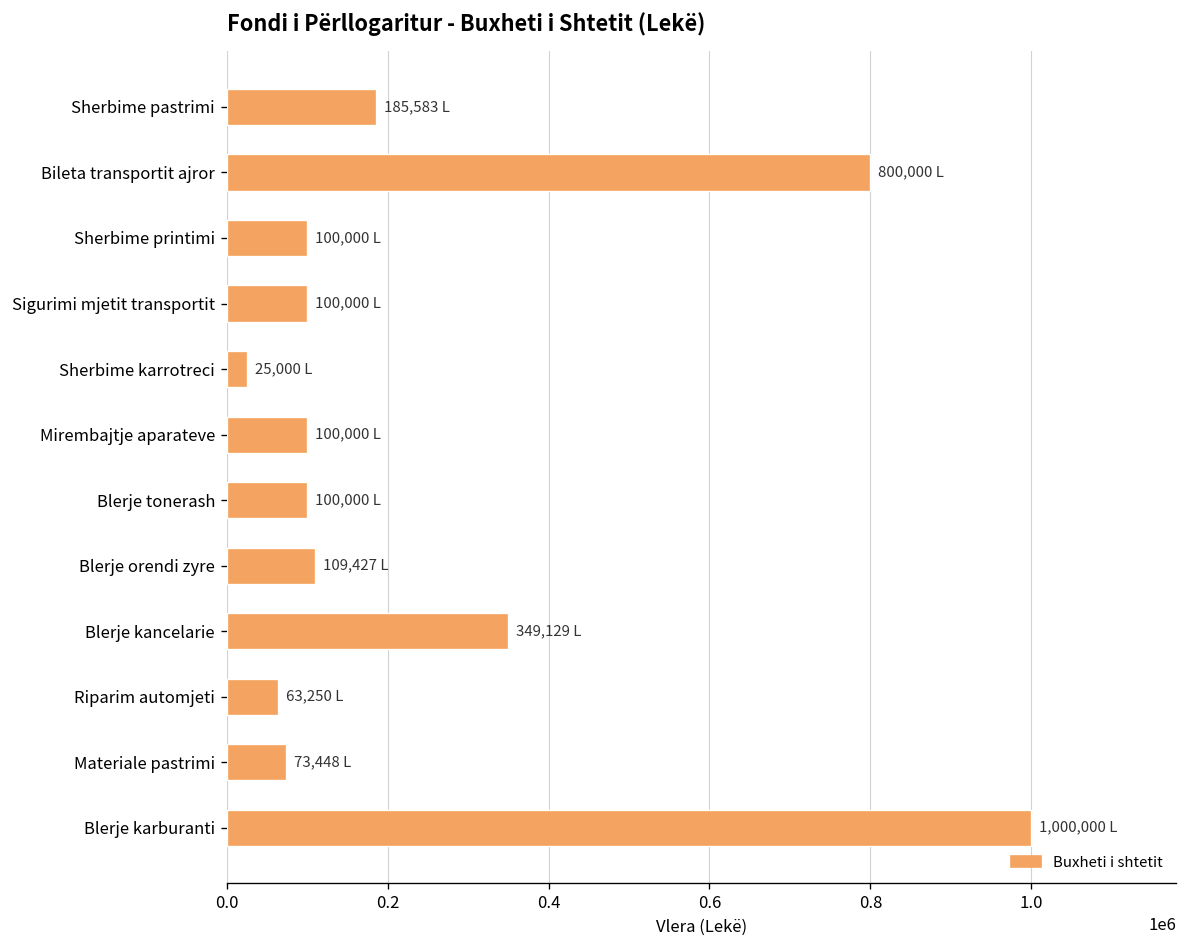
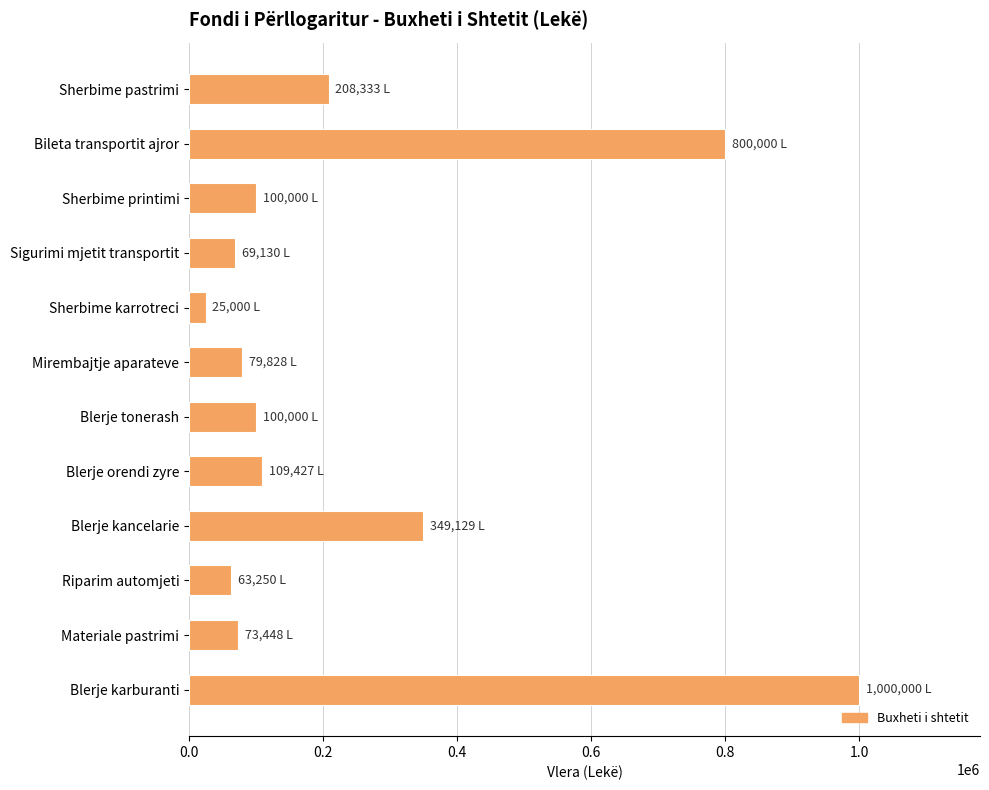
  {
-   "Sherbime pastrimi": "185,583",
+   "Sherbime pastrimi": "208,333",
    "Bileta transportit ajror": "800,000",
    "Sherbime printimi": "100,000",
-   "Sigurimi mjetit transportit": "100,000",
+   "Sigurimi mjetit transportit": "69,130",
    "Sherbime karrotreci": "25,000",
-   "Mirembajtje aparateve": "100,000",
+   "Mirembajtje aparateve": "79,828",
    "Blerje tonerash": "100,000",
    "Blerje orendi zyre": "109,427",
    "Blerje kancelarie": "349,129",
    "Riparim automjeti": "63,250",
    "Materiale pastrimi": "73,448",
    "Blerje karburanti": "1,000,000"
  }
